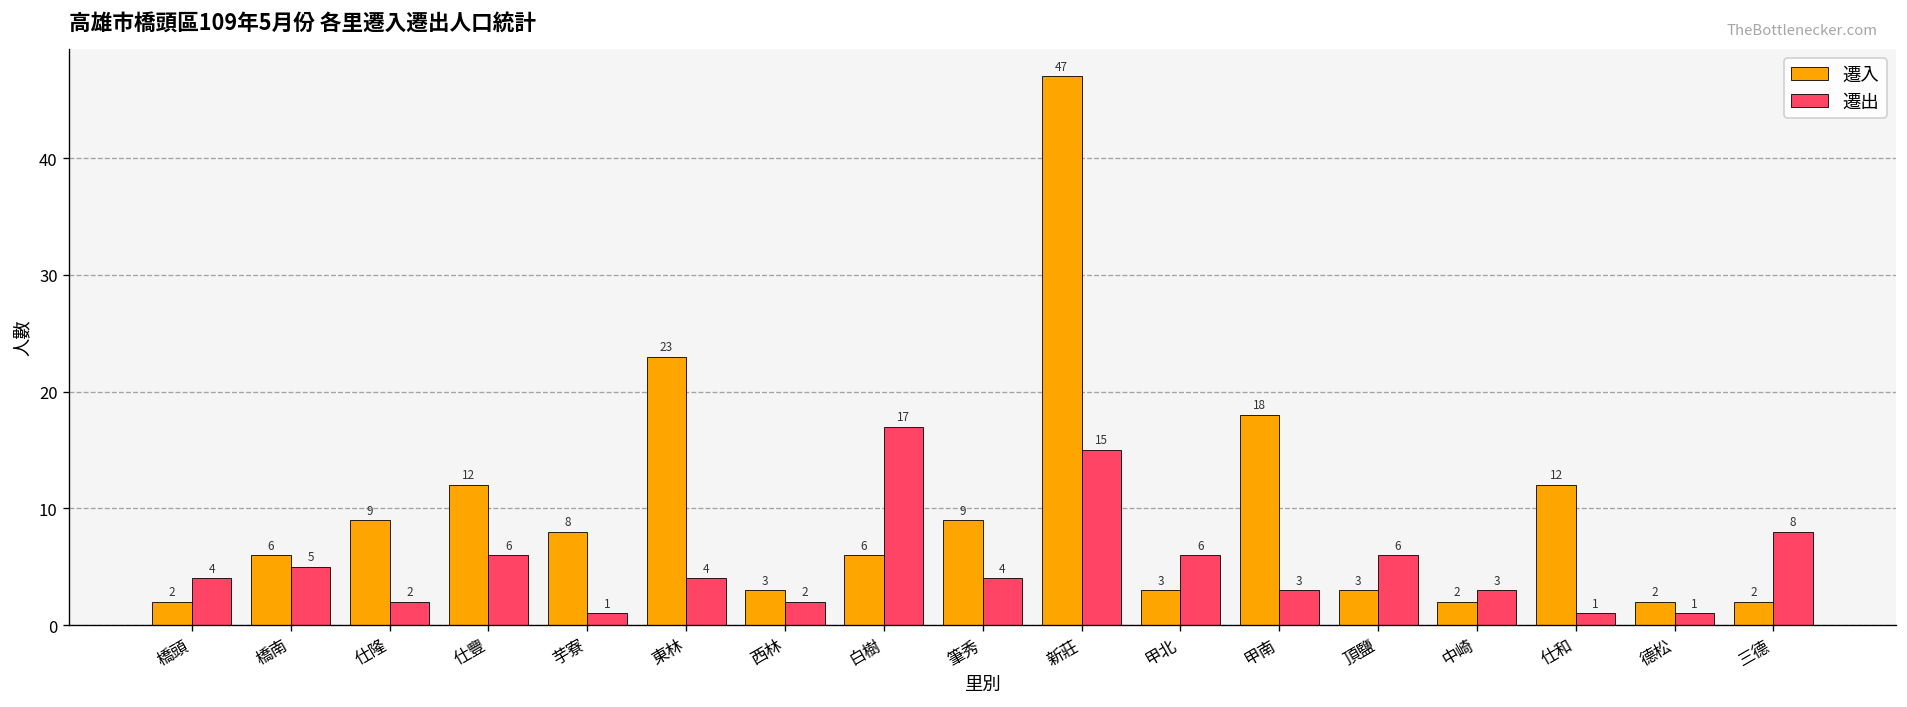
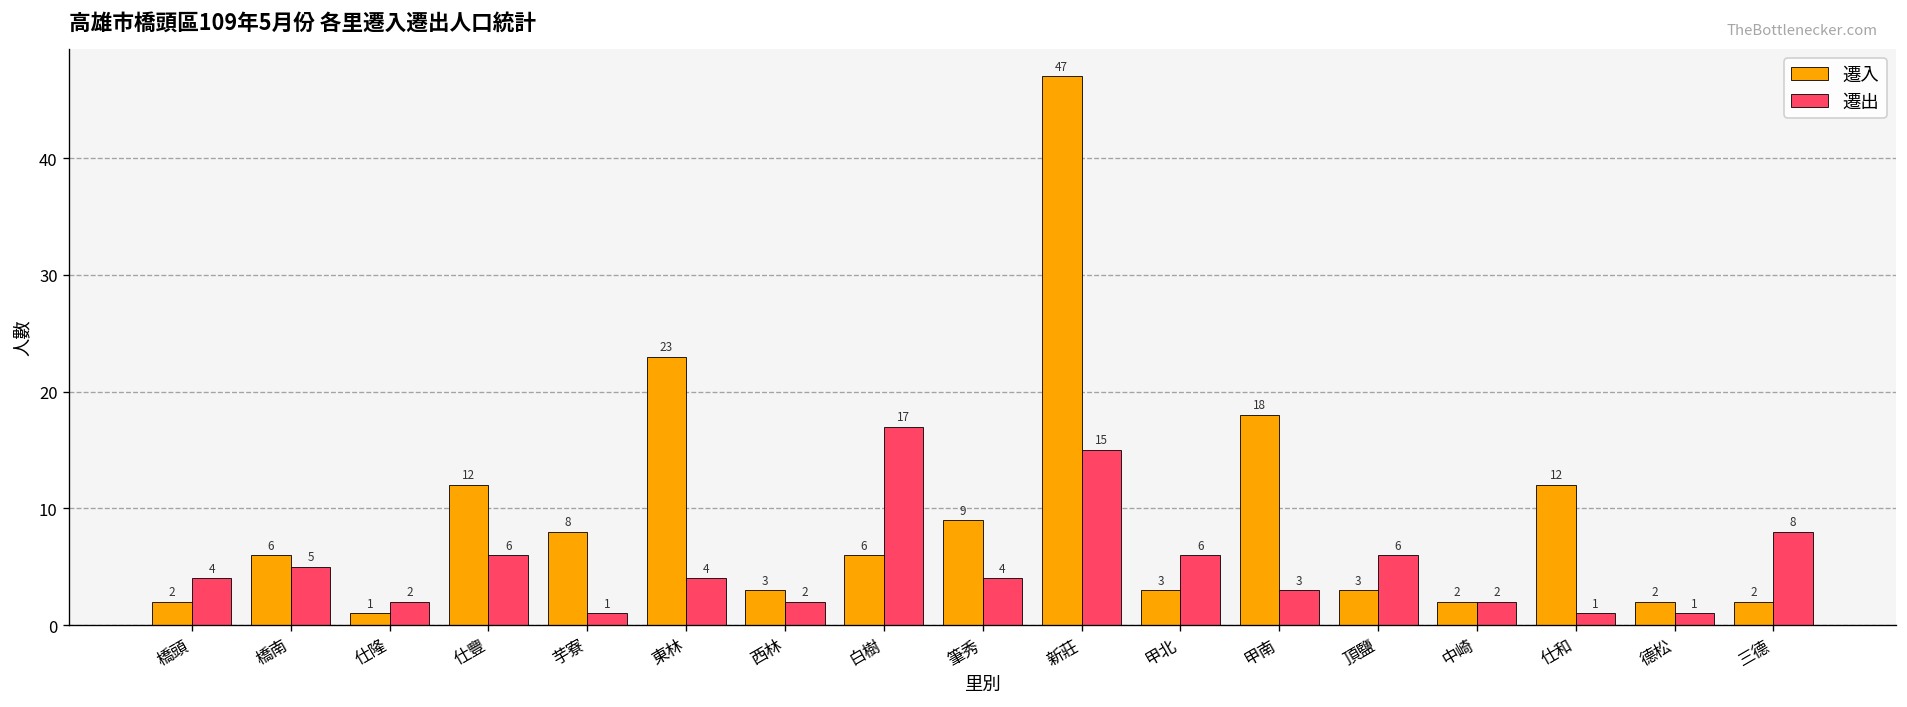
  {
    "遷入": {
      "橋頭": 2,
      "橋南": 6,
-     "仕隆": 9,
+     "仕隆": 1,
      "仕豐": 12,
      "芋寮": 8,
      "東林": 23,
      "西林": 3,
      "白樹": 6,
      "筆秀": 9,
      "新莊": 47,
      "甲北": 3,
      "甲南": 18,
      "頂鹽": 3,
      "中崎": 2,
      "仕和": 12,
      "德松": 2,
      "三德": 2
    },
    "遷出": {
      "橋頭": 4,
      "橋南": 5,
      "仕隆": 2,
      "仕豐": 6,
      "芋寮": 1,
      "東林": 4,
      "西林": 2,
      "白樹": 17,
      "筆秀": 4,
      "新莊": 15,
      "甲北": 6,
      "甲南": 3,
      "頂鹽": 6,
-     "中崎": 3,
+     "中崎": 2,
      "仕和": 1,
      "德松": 1,
      "三德": 8
    }
  }
